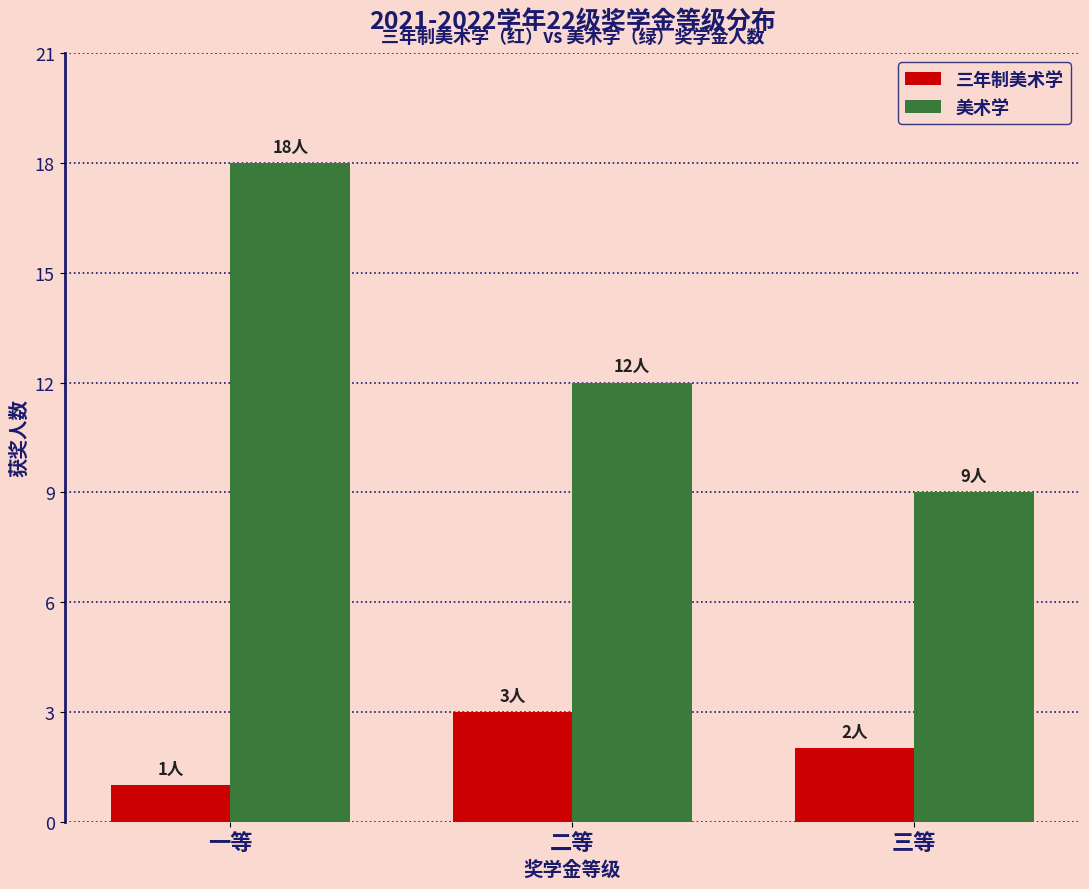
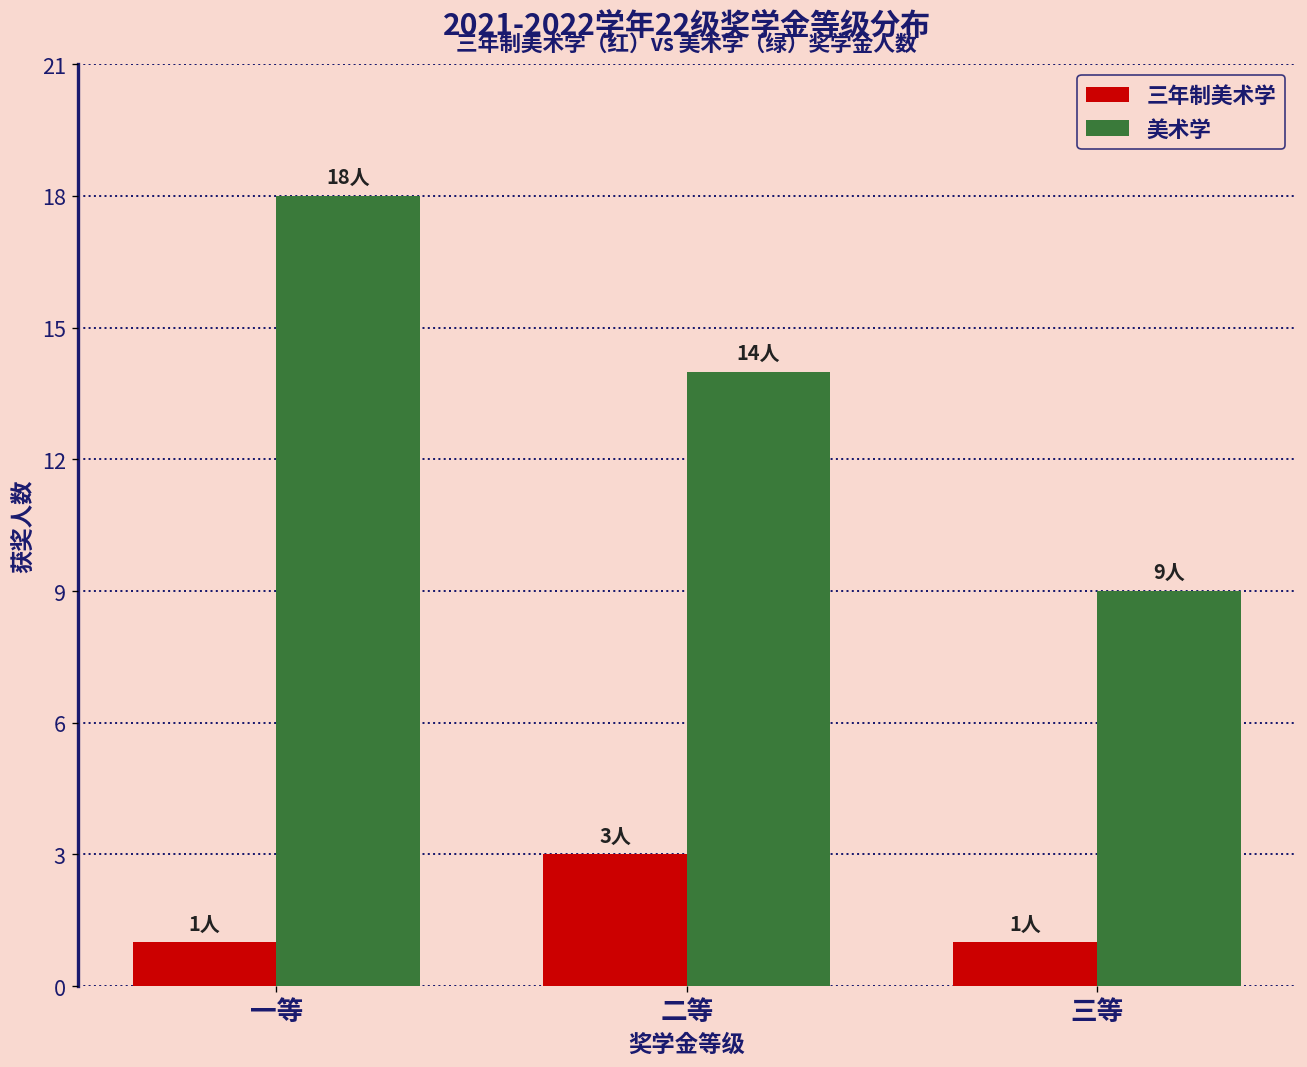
  {
    "三年制美术学": {
      "一等": "1人",
      "二等": "3人",
-     "三等": "2人"
+     "三等": "1人"
    },
    "美术学": {
      "一等": "18人",
-     "二等": "12人",
+     "二等": "14人",
      "三等": "9人"
    }
  }
